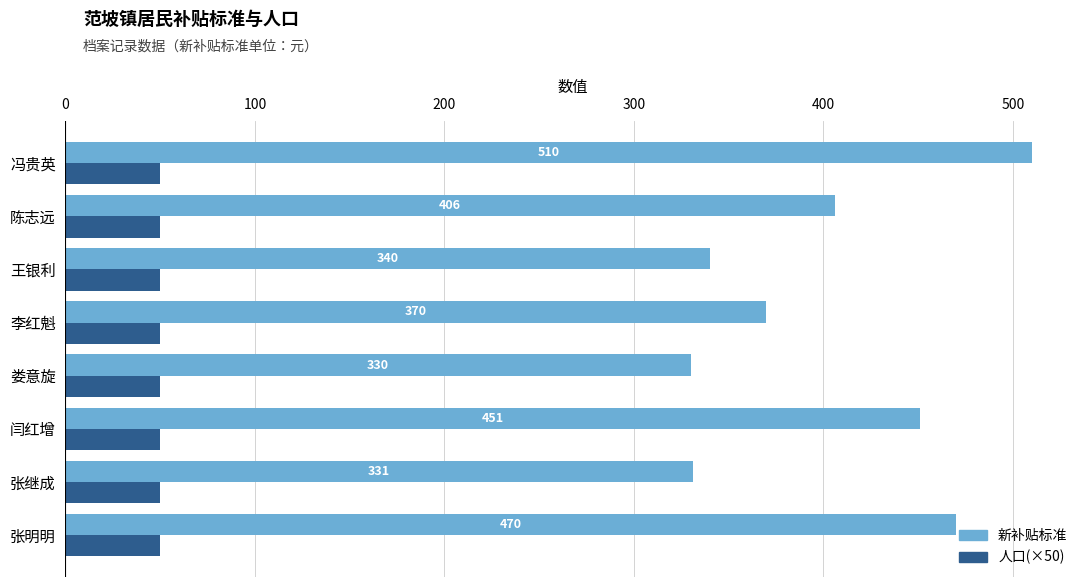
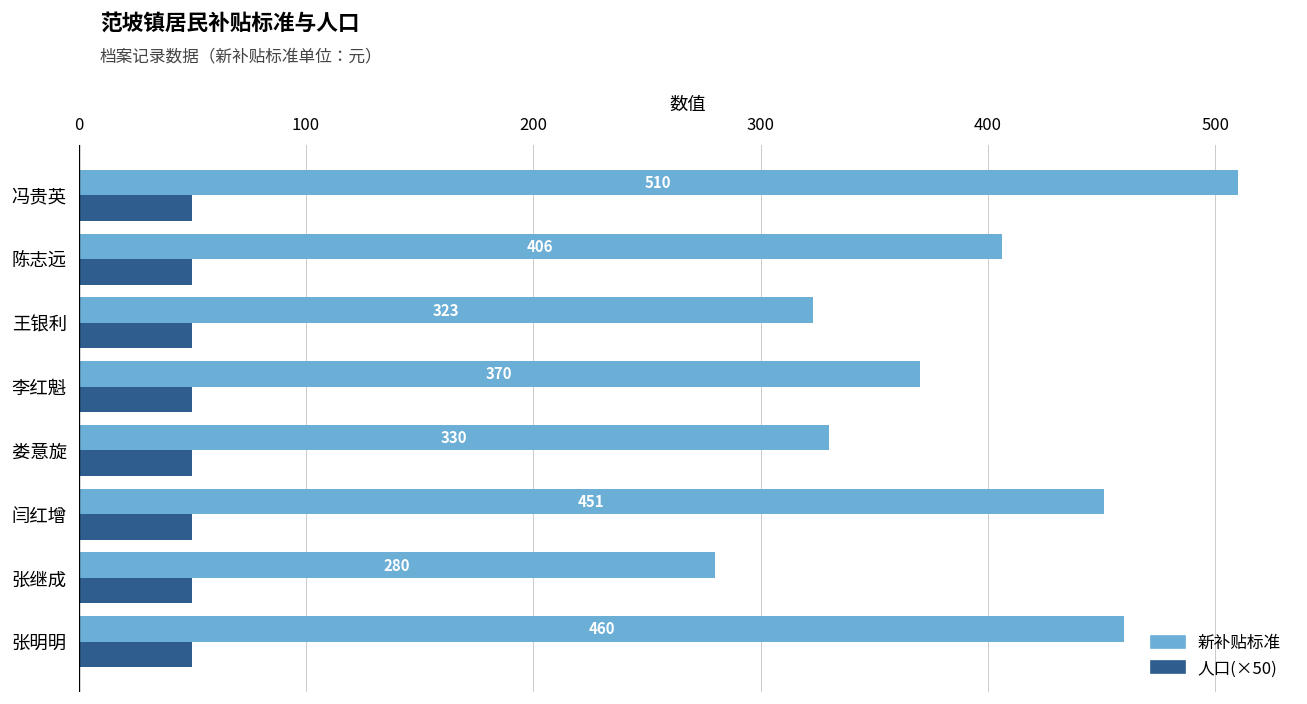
  {
    "新补贴标准": {
      "冯贵英": 510,
      "陈志远": 406,
-     "王银利": 340,
+     "王银利": 323,
      "李红魁": 370,
      "娄意旋": 330,
      "闫红增": 451,
-     "张继成": 331,
-     "张明明": 470
+     "张继成": 280,
+     "张明明": 460
    },
    "人口(×50)": {
      "冯贵英": 50,
      "陈志远": 50,
      "王银利": 50,
      "李红魁": 50,
      "娄意旋": 50,
      "闫红增": 50,
      "张继成": 50,
      "张明明": 50
    }
  }
